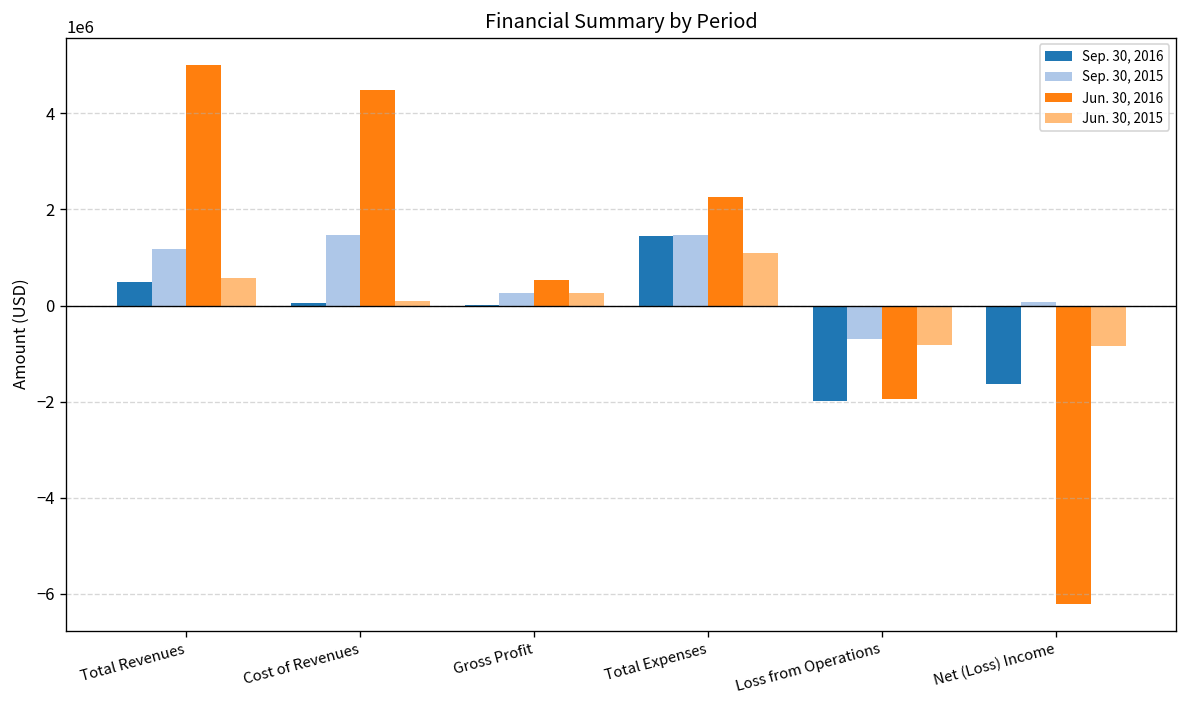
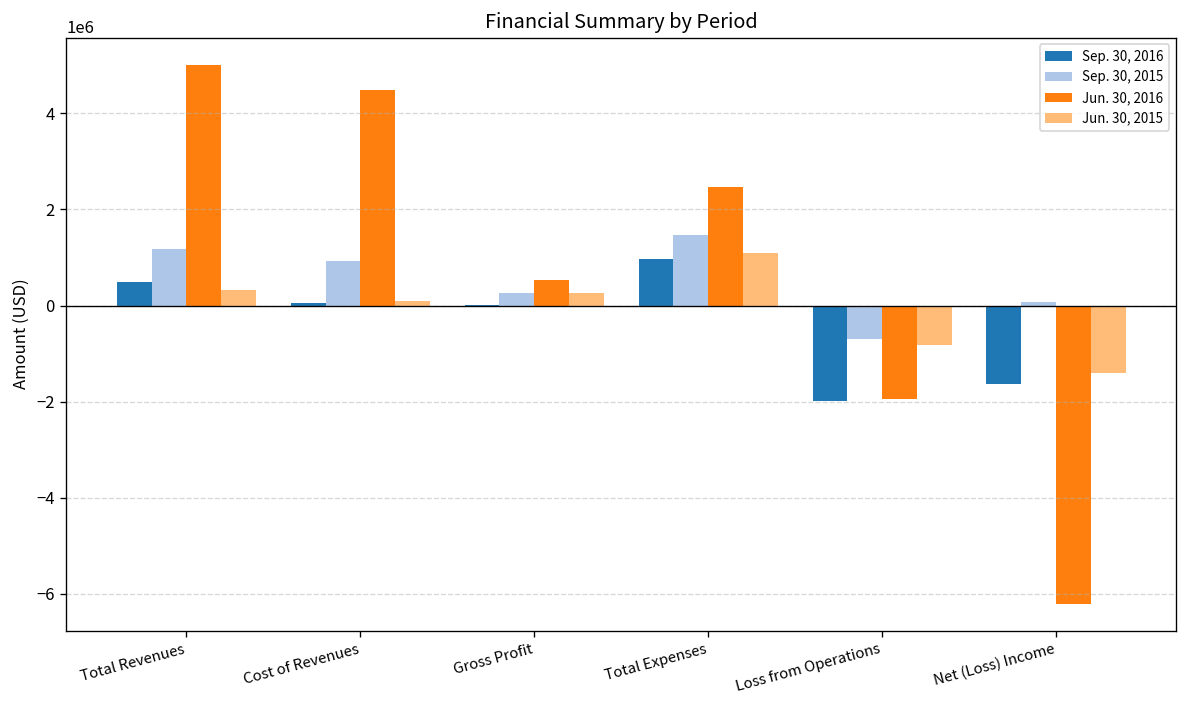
  {
    "Sep. 30, 2016": {
      "Total Revenues": 500000,
-     "Total Expenses": 1500000,
+     "Total Expenses": 1000000,
      "Loss from Operations": -2000000,
      "Net (Loss) Income": -1600000
    },
    "Sep. 30, 2015": {
      "Total Revenues": 1200000,
-     "Cost of Revenues": 1500000,
+     "Cost of Revenues": 900000,
      "Gross Profit": 300000,
      "Total Expenses": 1500000,
      "Loss from Operations": -700000,
      "Net (Loss) Income": 100000
    },
    "Jun. 30, 2016": {
      "Total Revenues": 5000000,
      "Cost of Revenues": 4500000,
      "Gross Profit": 500000,
-     "Total Expenses": 2300000,
+     "Total Expenses": 2500000,
      "Loss from Operations": -1900000,
      "Net (Loss) Income": -6200000
    },
    "Jun. 30, 2015": {
-     "Total Revenues": 600000,
+     "Total Revenues": 300000,
      "Cost of Revenues": 100000,
      "Gross Profit": 300000,
      "Total Expenses": 1100000,
      "Loss from Operations": -800000,
-     "Net (Loss) Income": -800000
+     "Net (Loss) Income": -1400000
    }
  }
